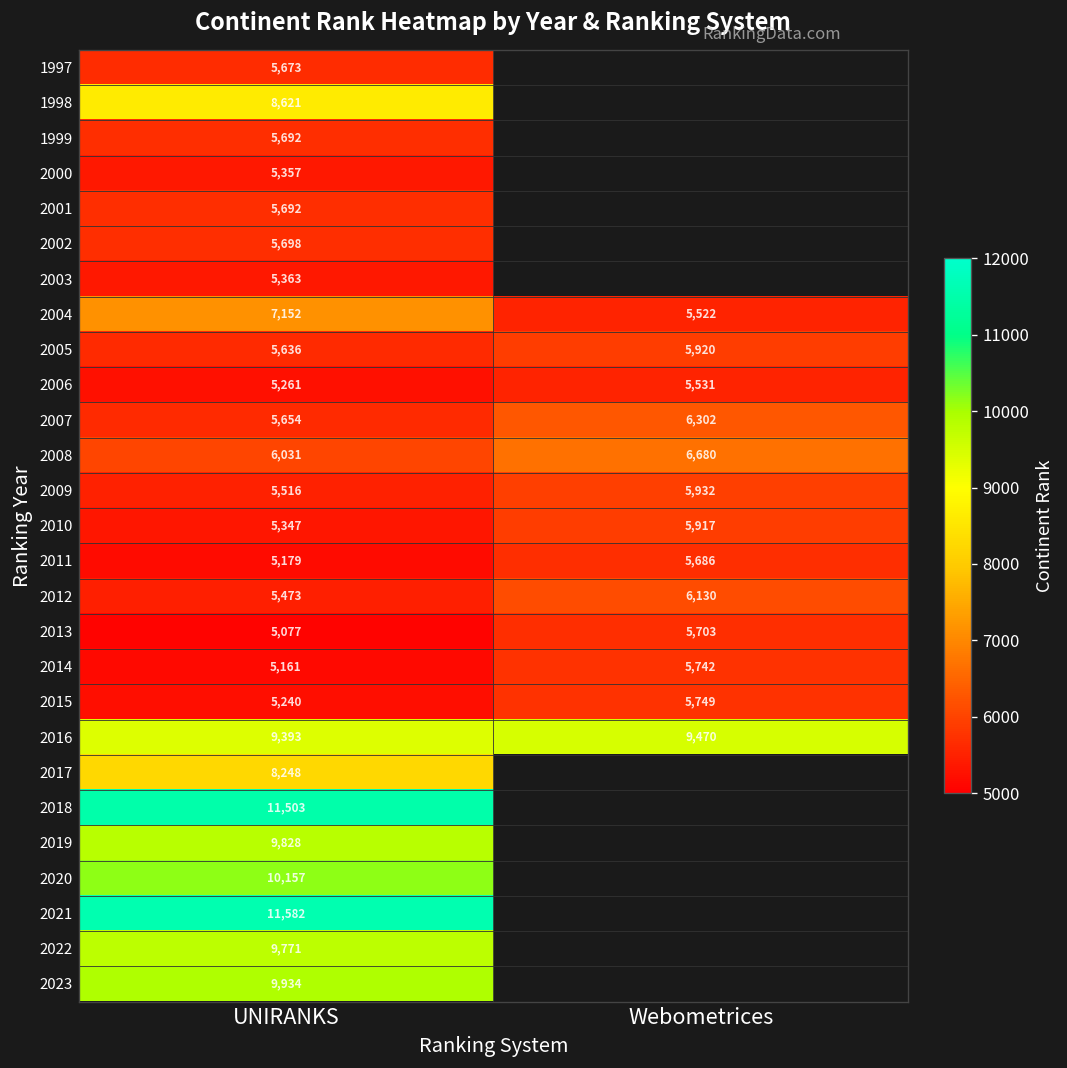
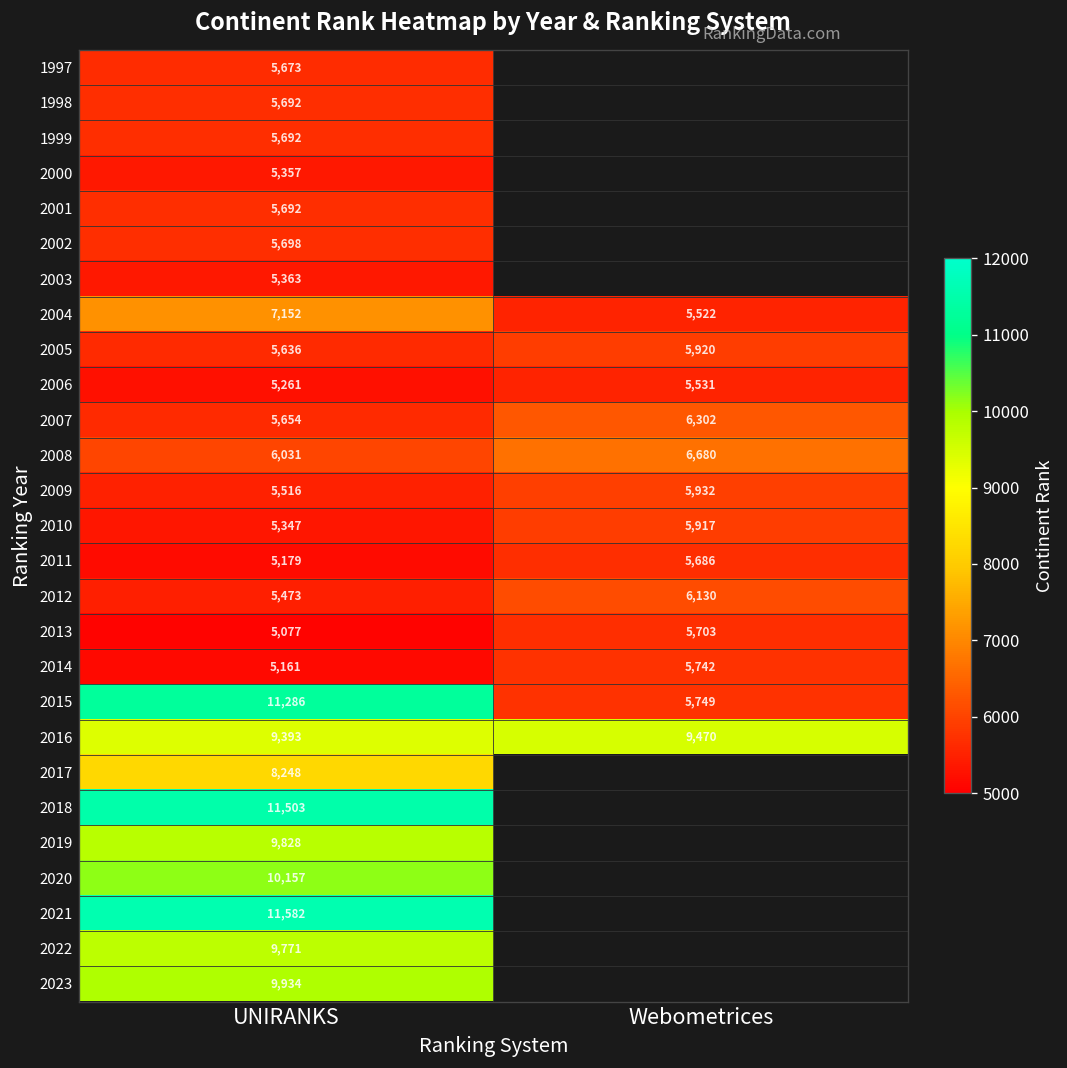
  {
    "1997": {
      "UNIRANKS": "5,673"
    },
    "1998": {
-     "UNIRANKS": "8,621"
+     "UNIRANKS": "5,692"
    },
    "1999": {
      "UNIRANKS": "5,692"
    },
    "2000": {
      "UNIRANKS": "5,357"
    },
    "2001": {
      "UNIRANKS": "5,692"
    },
    "2002": {
      "UNIRANKS": "5,698"
    },
    "2003": {
      "UNIRANKS": "5,363"
    },
    "2004": {
      "UNIRANKS": "7,152",
      "Webometrices": "5,522"
    },
    "2005": {
      "UNIRANKS": "5,636",
      "Webometrices": "5,920"
    },
    "2006": {
      "UNIRANKS": "5,261",
      "Webometrices": "5,531"
    },
    "2007": {
      "UNIRANKS": "5,654",
      "Webometrices": "6,302"
    },
    "2008": {
      "UNIRANKS": "6,031",
      "Webometrices": "6,680"
    },
    "2009": {
      "UNIRANKS": "5,516",
      "Webometrices": "5,932"
    },
    "2010": {
      "UNIRANKS": "5,347",
      "Webometrices": "5,917"
    },
    "2011": {
      "UNIRANKS": "5,179",
      "Webometrices": "5,686"
    },
    "2012": {
      "UNIRANKS": "5,473",
      "Webometrices": "6,130"
    },
    "2013": {
      "UNIRANKS": "5,077",
      "Webometrices": "5,703"
    },
    "2014": {
      "UNIRANKS": "5,161",
      "Webometrices": "5,742"
    },
    "2015": {
-     "UNIRANKS": "5,240",
+     "UNIRANKS": "11,286",
      "Webometrices": "5,749"
    },
    "2016": {
      "UNIRANKS": "9,393",
      "Webometrices": "9,470"
    },
    "2017": {
      "UNIRANKS": "8,248"
    },
    "2018": {
      "UNIRANKS": "11,503"
    },
    "2019": {
      "UNIRANKS": "9,828"
    },
    "2020": {
      "UNIRANKS": "10,157"
    },
    "2021": {
      "UNIRANKS": "11,582"
    },
    "2022": {
      "UNIRANKS": "9,771"
    },
    "2023": {
      "UNIRANKS": "9,934"
    }
  }
